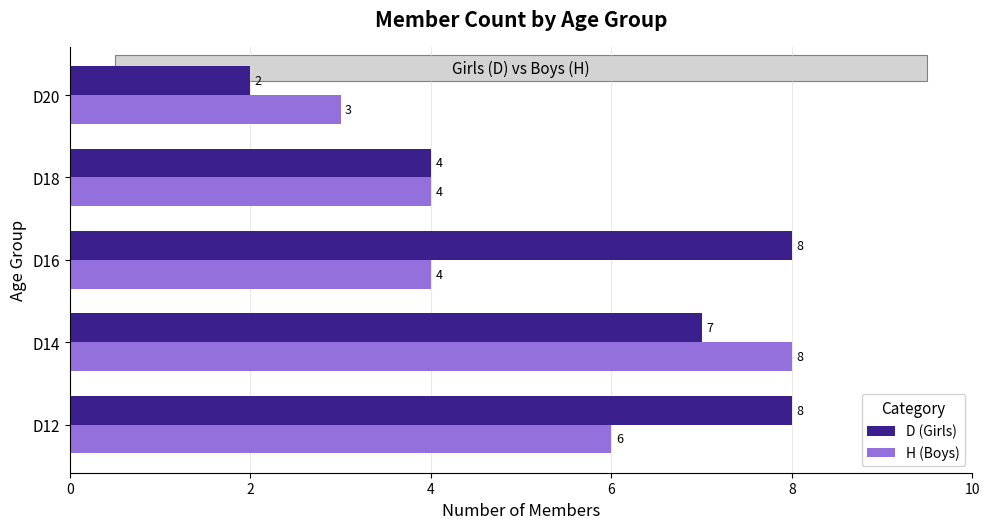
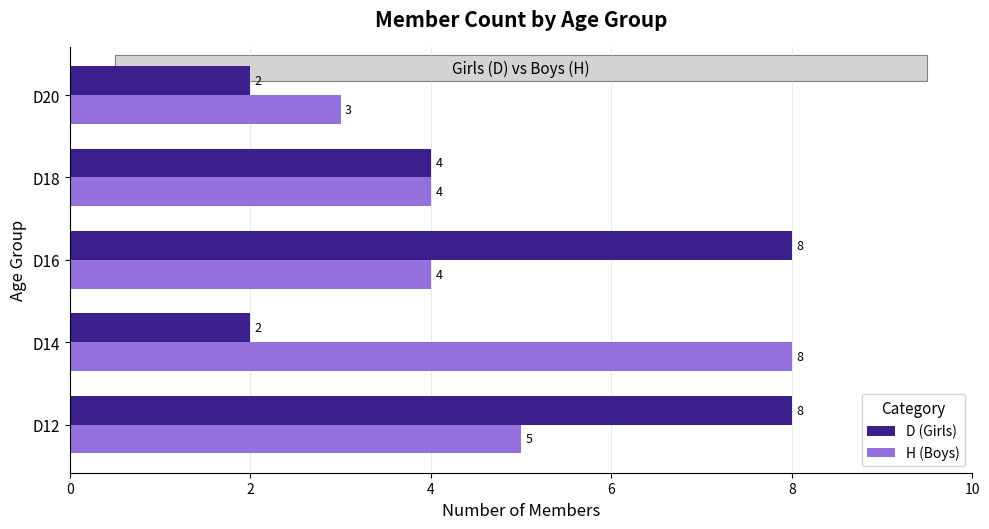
  {
    "D (Girls)": {
      "D20": 2,
      "D18": 4,
      "D16": 8,
-     "D14": 7,
+     "D14": 2,
      "D12": 8
    },
    "H (Boys)": {
      "D20": 3,
      "D18": 4,
      "D16": 4,
      "D14": 8,
-     "D12": 6
+     "D12": 5
    }
  }
